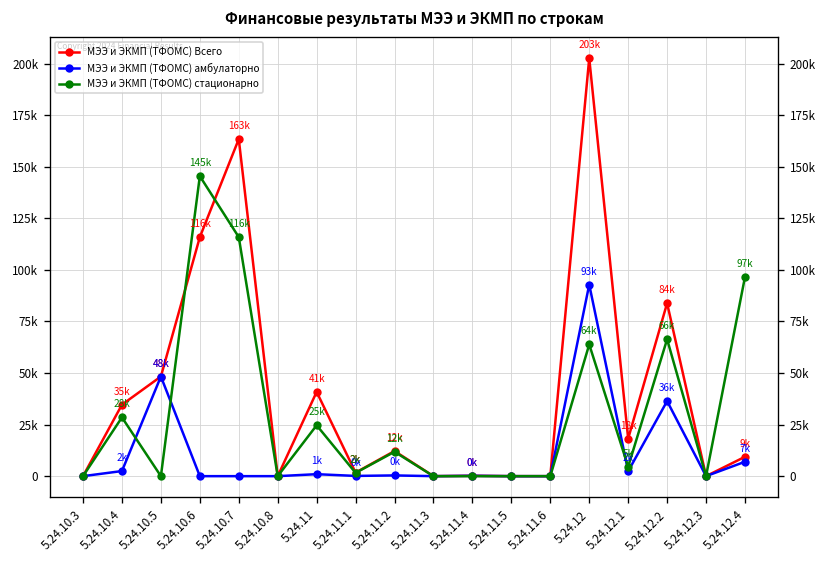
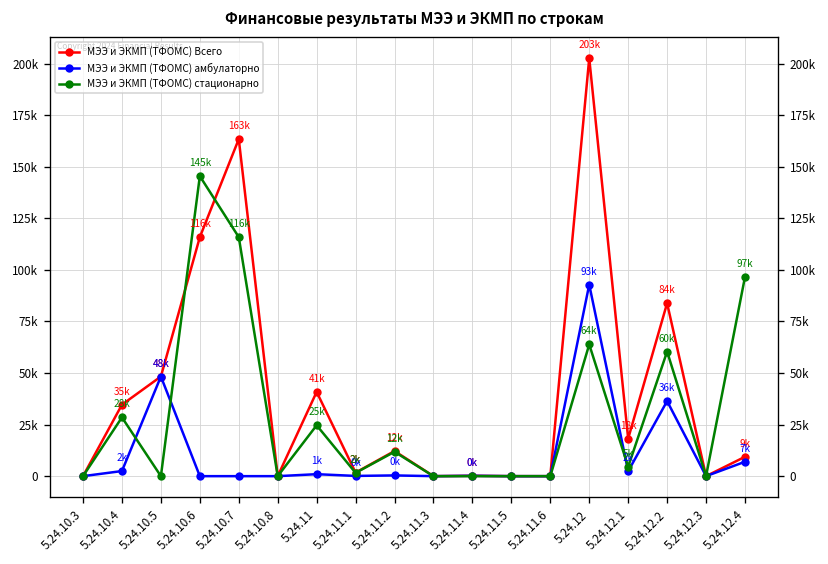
  {
    "МЭЭ и ЭКМП (ТФОМС) Всего": {
      "5.24.10.4": "35k",
      "5.24.10.6": "116k",
      "5.24.10.7": "163k",
      "5.24.11": "41k",
      "5.24.12": "203k",
      "5.24.12.1": "18k",
      "5.24.12.2": "84k"
    },
    "МЭЭ и ЭКМП (ТФОМС) амбулаторно": {
      "5.24.10.4": "2k",
      "5.24.11": "1k",
      "5.24.12": "93k",
      "5.24.12.2": "36k"
    },
    "МЭЭ и ЭКМП (ТФОМС) стационарно": {
      "5.24.10.6": "145k",
      "5.24.10.7": "116k",
      "5.24.11": "25k",
      "5.24.12": "64k",
-     "5.24.12.2": "66k",
+     "5.24.12.2": "60k",
      "5.24.12.4": "97k"
    }
  }
